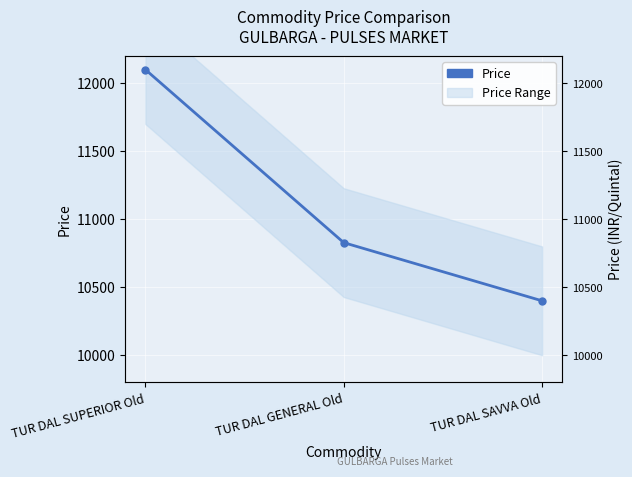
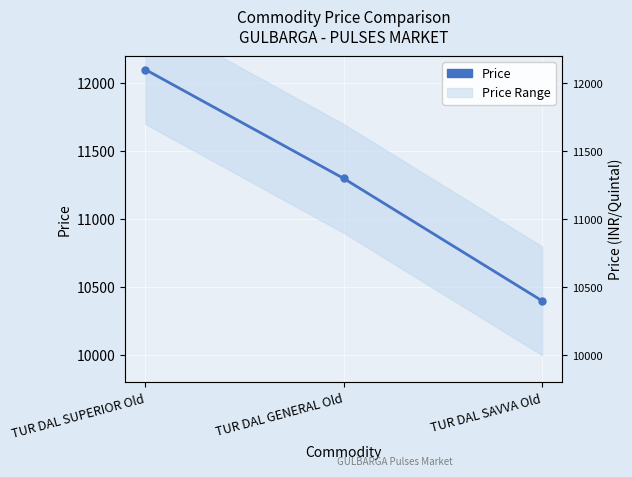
  {
    "Price": {
      "TUR DAL SUPERIOR Old": 12100,
-     "TUR DAL GENERAL Old": 10830,
+     "TUR DAL GENERAL Old": 11300,
      "TUR DAL SAVVA Old": 10400
    }
  }
